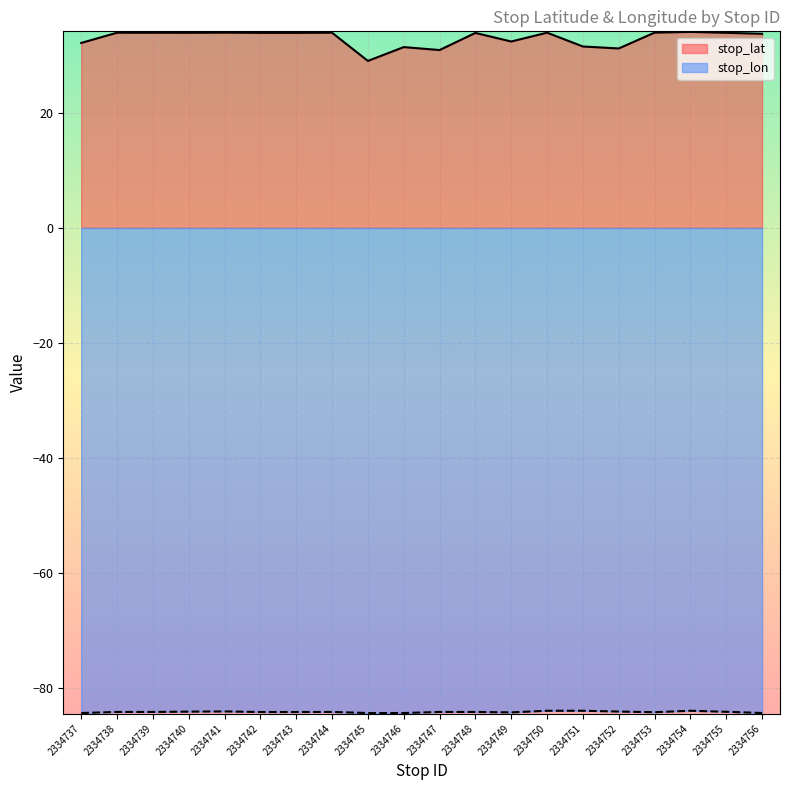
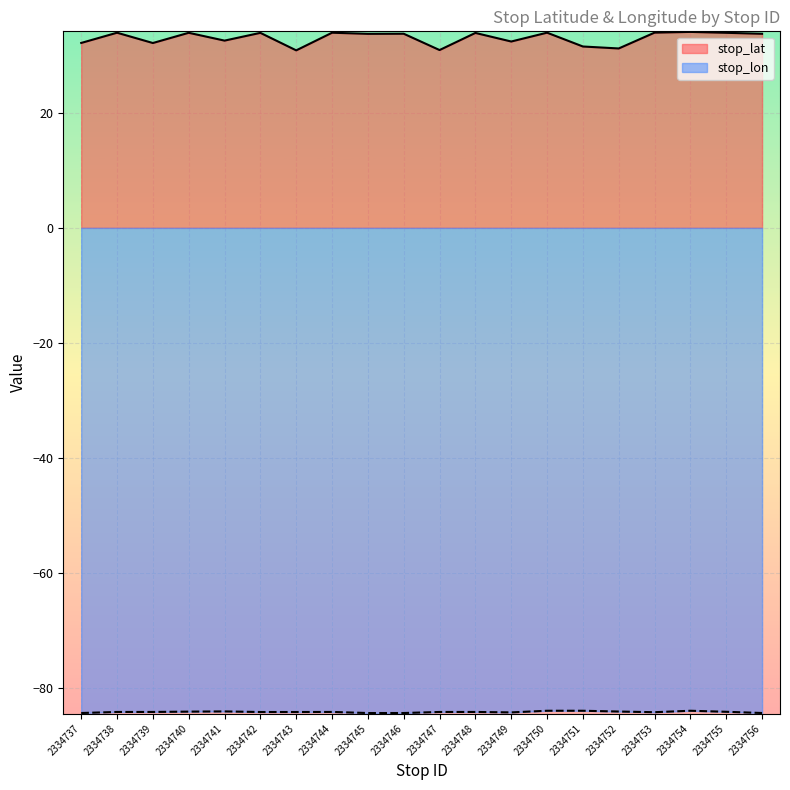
  {
    "stop_lat": {
      "2334737": 32,
      "2334738": 34,
-     "2334739": 34,
+     "2334739": 32,
      "2334740": 34,
-     "2334741": 34,
+     "2334741": 33,
      "2334742": 34,
-     "2334743": 34,
+     "2334743": 31,
      "2334744": 34,
-     "2334745": 29,
-     "2334746": 31,
+     "2334745": 34,
+     "2334746": 34,
      "2334747": 31,
      "2334748": 34,
      "2334749": 32,
      "2334750": 34,
      "2334751": 32,
      "2334752": 31,
      "2334753": 34,
      "2334754": 34,
      "2334755": 34,
      "2334756": 34
    }
  }
